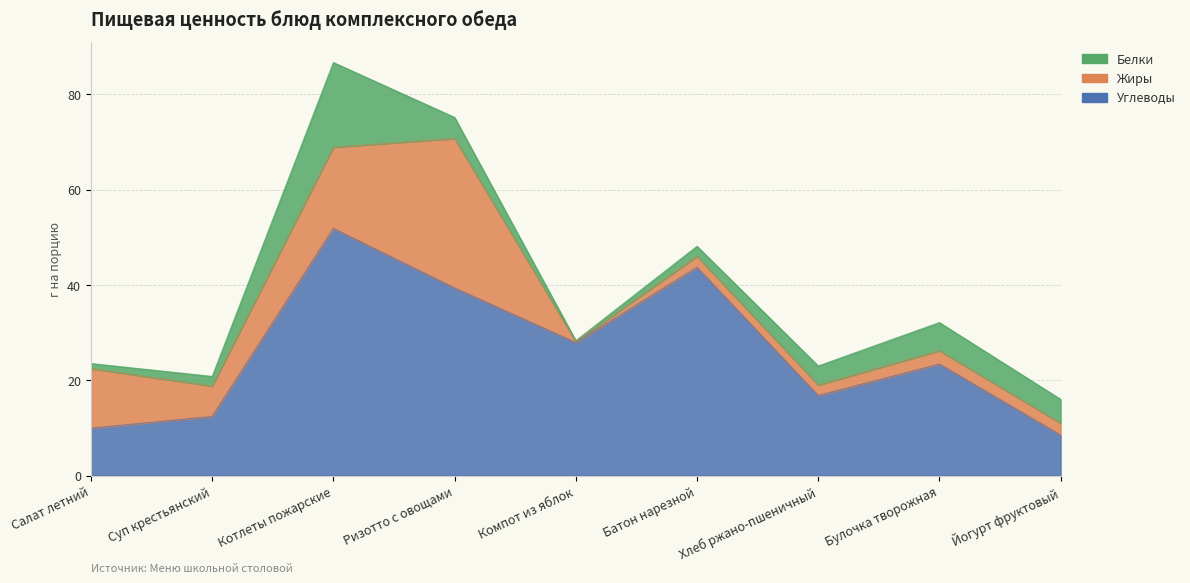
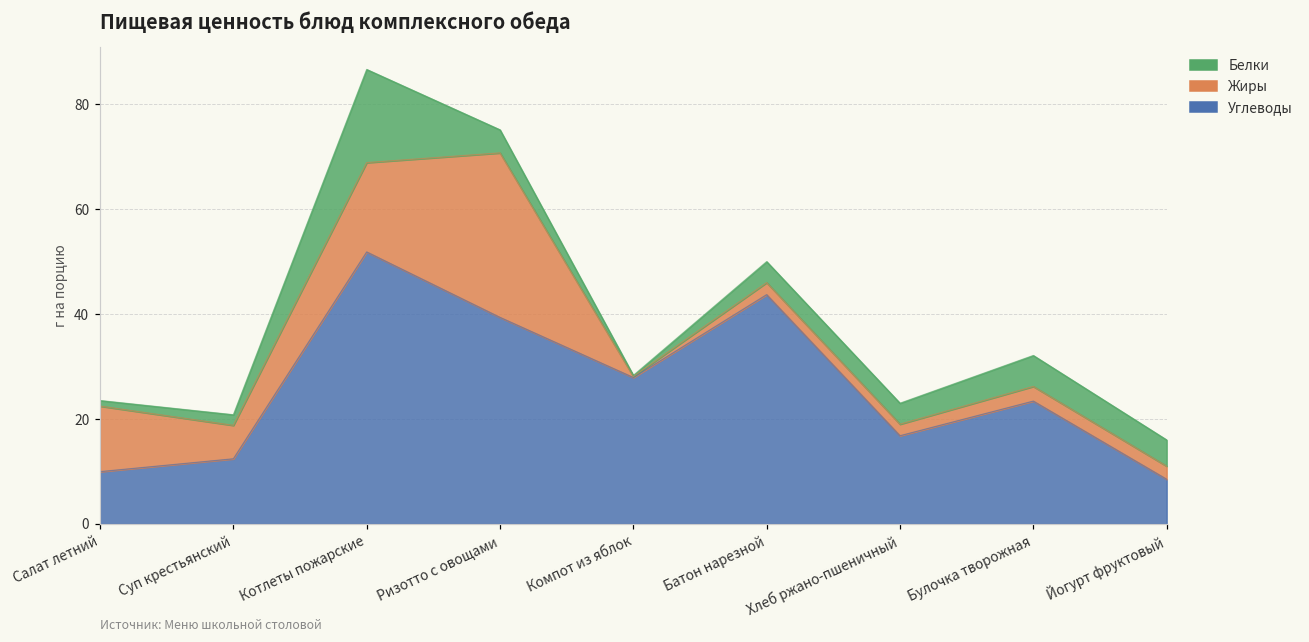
  {
    "Углеводы": {
      "Салат летний": 10,
      "Суп крестьянский": 12,
      "Котлеты пожарские": 52,
      "Ризотто с овощами": 39,
      "Батон нарезной": 44,
      "Хлеб ржано-пшеничный": 17,
      "Булочка творожная": 23,
      "Йогурт фруктовый": 9
    },
    "Жиры": {
      "Салат летний": 13,
      "Суп крестьянский": 6,
      "Котлеты пожарские": 17,
      "Ризотто с овощами": 31,
      "Батон нарезной": 2,
      "Хлеб ржано-пшеничный": 2,
      "Булочка творожная": 3,
      "Йогурт фруктовый": 3
    },
    "Белки": {
      "Салат летний": 1,
      "Суп крестьянский": 2,
      "Котлеты пожарские": 18,
      "Ризотто с овощами": 4,
-     "Батон нарезной": 2,
+     "Батон нарезной": 4,
      "Хлеб ржано-пшеничный": 4,
      "Булочка творожная": 6,
      "Йогурт фруктовый": 5
    }
  }
